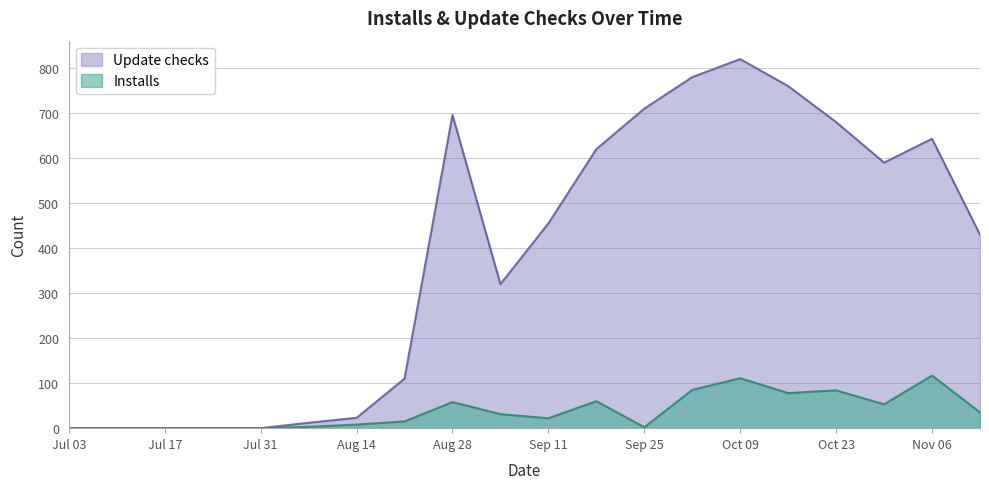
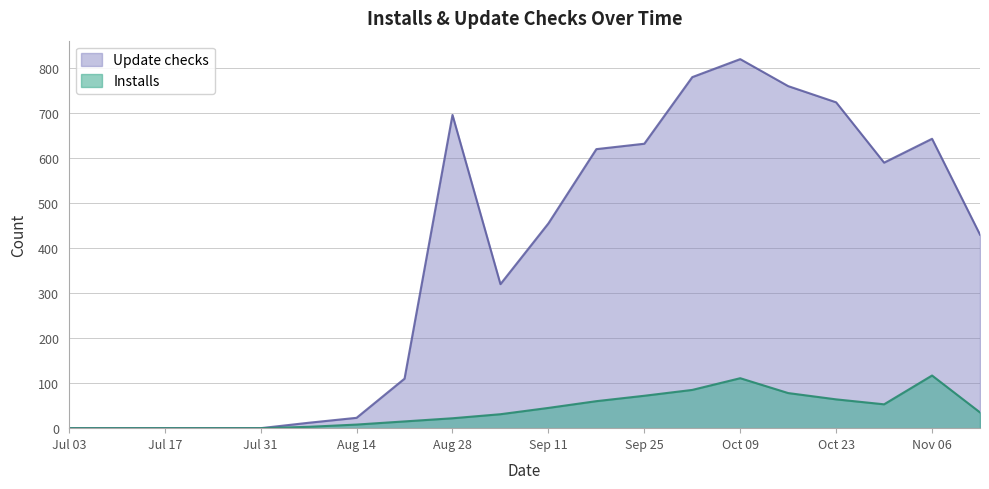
  {
    "Update checks": {
      "Aug 14": 20,
      "Aug 28": 700,
      "Sep 11": 460,
-     "Sep 25": 710,
+     "Sep 25": 630,
      "Oct 09": 820,
-     "Oct 23": 680,
+     "Oct 23": 720,
      "Nov 06": 640
    },
    "Installs": {
      "Aug 14": 10,
-     "Aug 28": 60,
-     "Sep 11": 20,
-     "Sep 25": 0,
+     "Aug 28": 20,
+     "Sep 11": 50,
+     "Sep 25": 70,
      "Oct 09": 110,
-     "Oct 23": 80,
+     "Oct 23": 60,
      "Nov 06": 120
    }
  }
